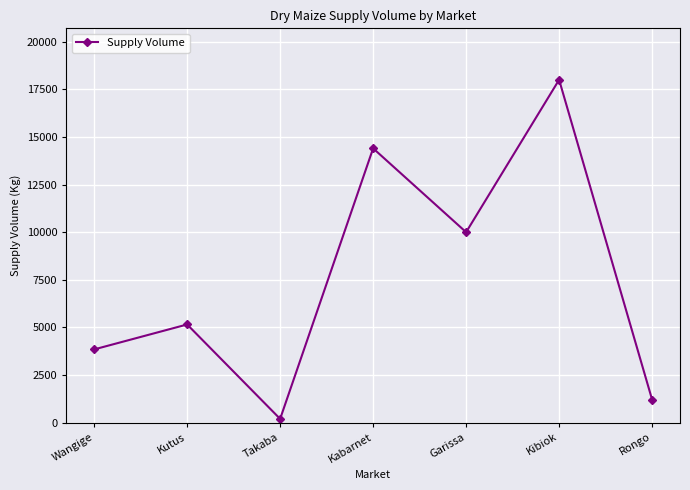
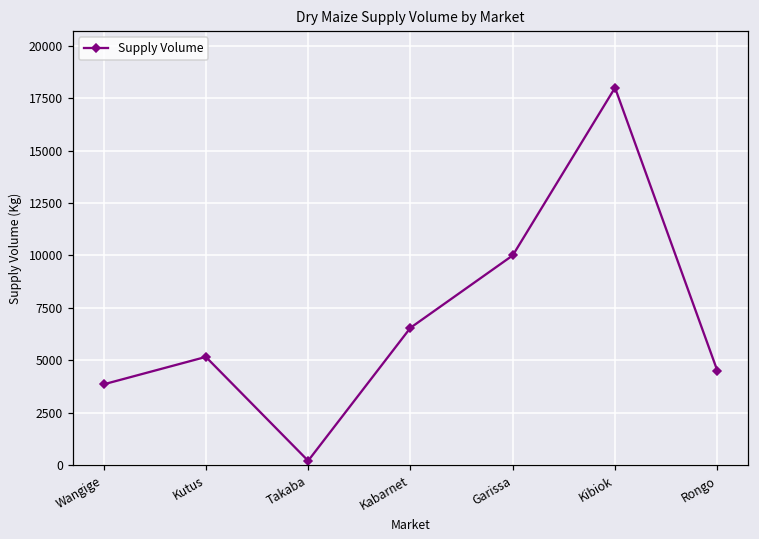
  {
    "Wangige": 3800,
    "Kutus": 5200,
    "Takaba": 200,
-   "Kabarnet": 14400,
+   "Kabarnet": 6500,
    "Garissa": 10000,
    "Kibiok": 18000,
-   "Rongo": 1200
+   "Rongo": 4500
  }
